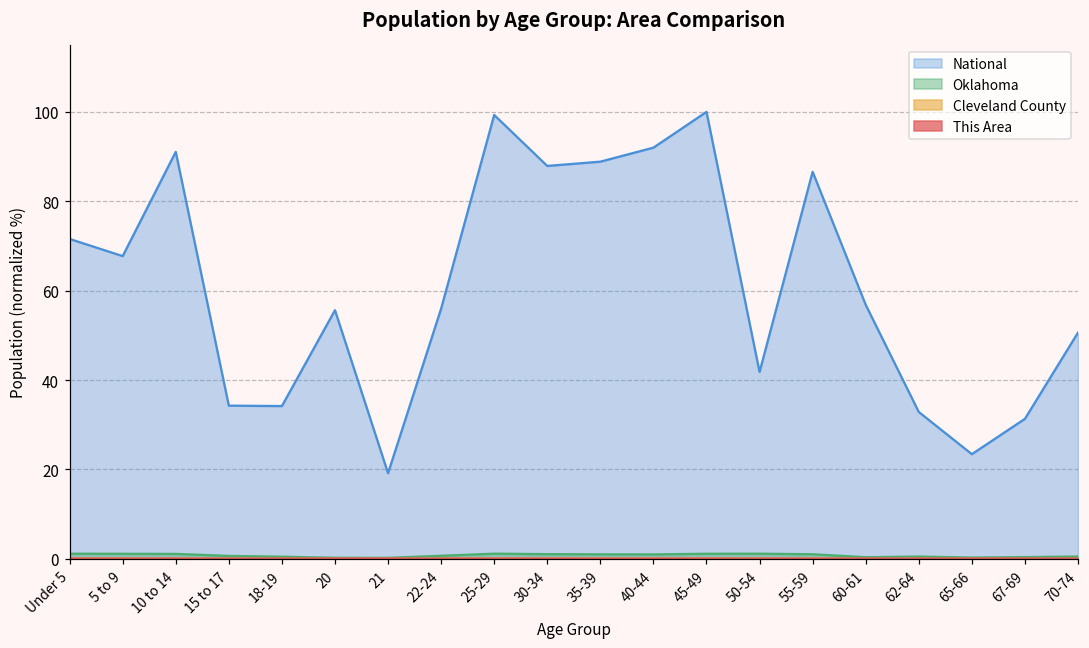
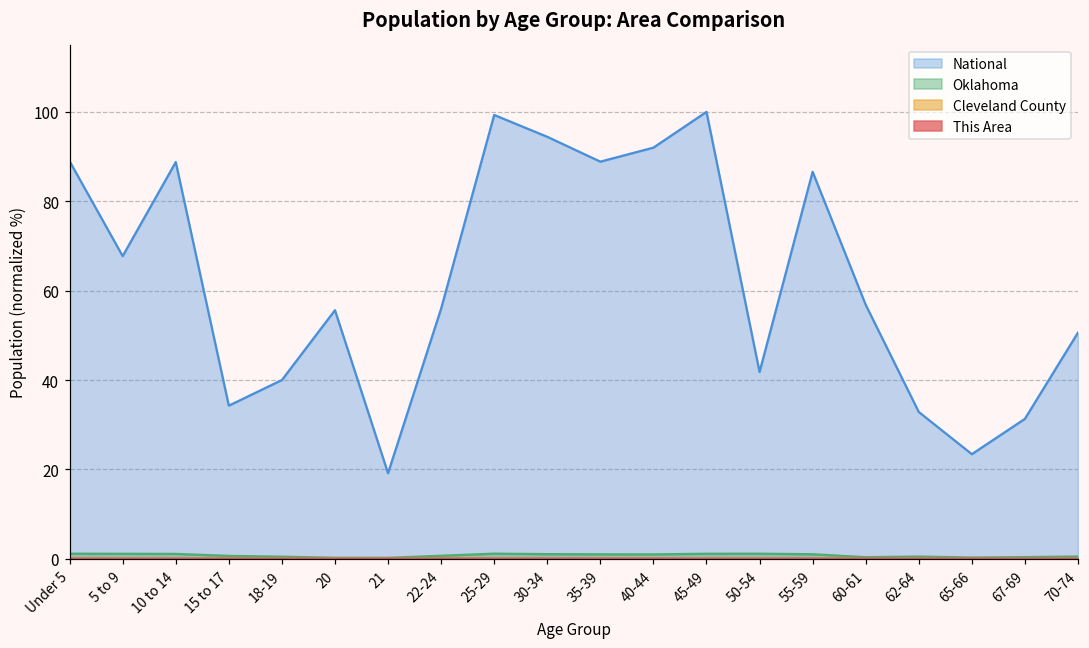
  {
    "National": {
-     "Under 5": 72,
+     "Under 5": 89,
      "5 to 9": 68,
-     "10 to 14": 91,
+     "10 to 14": 89,
      "15 to 17": 34,
-     "18-19": 34,
+     "18-19": 40,
      "20": 56,
      "21": 19,
      "22-24": 56,
      "25-29": 99,
-     "30-34": 88,
+     "30-34": 94,
      "35-39": 89,
      "40-44": 92,
      "45-49": 100,
      "50-54": 42,
      "55-59": 87,
      "60-61": 57,
      "62-64": 33,
      "65-66": 23,
      "67-69": 31,
      "70-74": 51
    },
    "Oklahoma": {
      "Under 5": 1,
      "5 to 9": 1,
      "10 to 14": 1,
      "25-29": 1,
      "30-34": 1,
      "35-39": 1,
      "40-44": 1,
      "45-49": 1,
      "50-54": 1,
      "55-59": 1
    },
    "This Area": {
      "Under 5": 0,
      "5 to 9": 0,
      "10 to 14": 0,
      "15 to 17": 0,
      "22-24": 0,
      "25-29": 0,
      "30-34": 0,
      "35-39": 0,
      "40-44": 0,
      "45-49": 0,
      "50-54": 0,
      "55-59": 0
    }
  }
